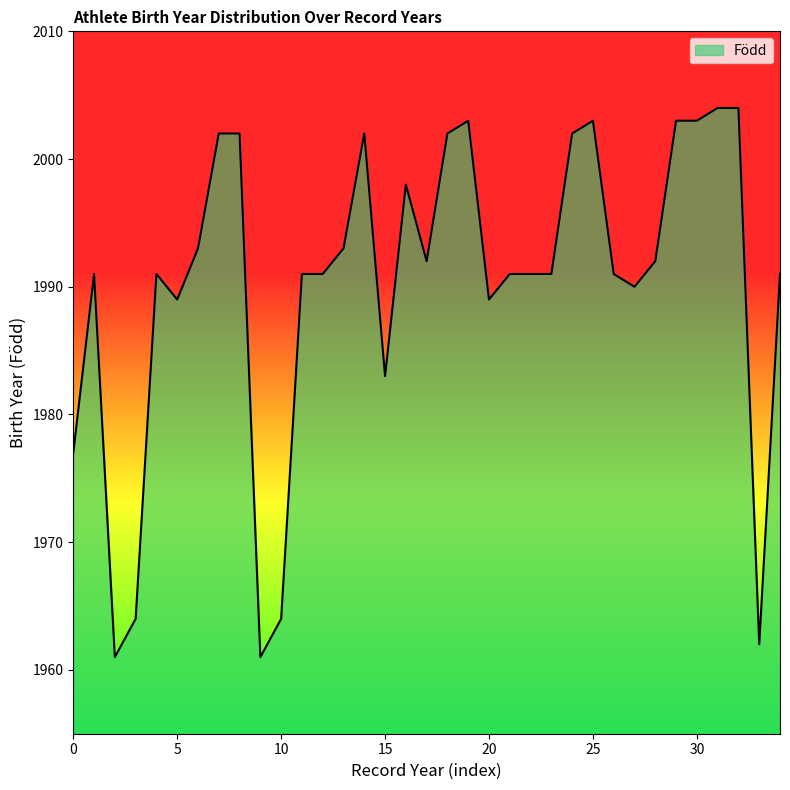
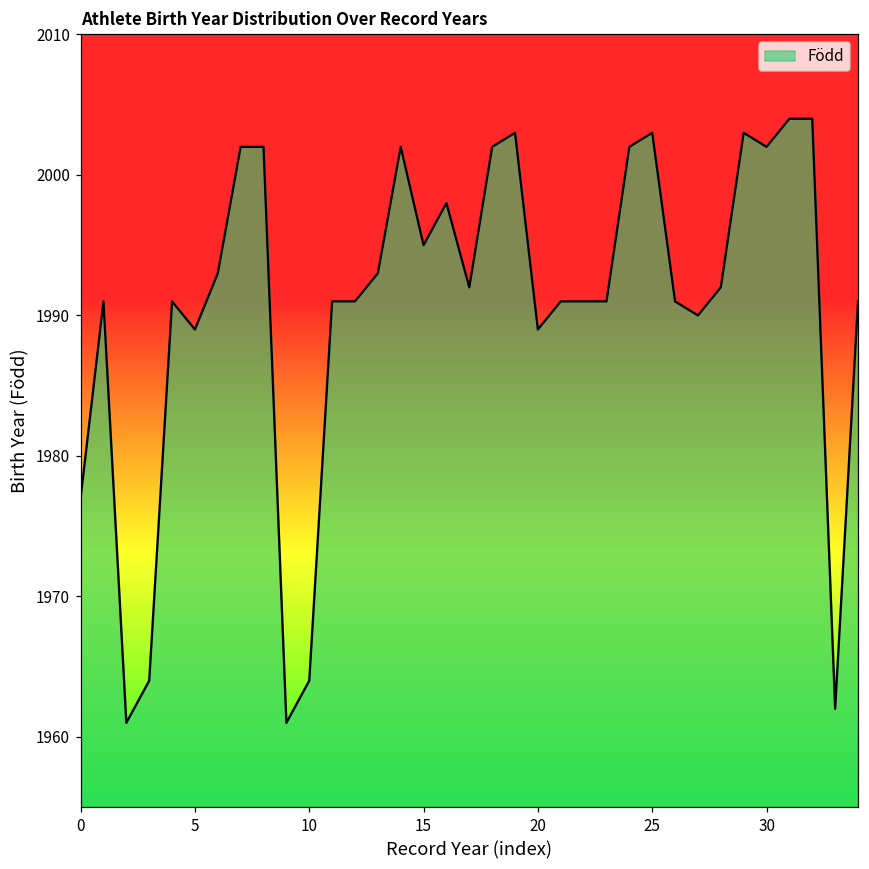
  {
    "0": 1977,
    "5": 1989,
    "10": 1964,
-   "15": 1983,
+   "15": 1995,
    "20": 1989,
    "25": 2003,
-   "30": 2003
+   "30": 2002
  }
